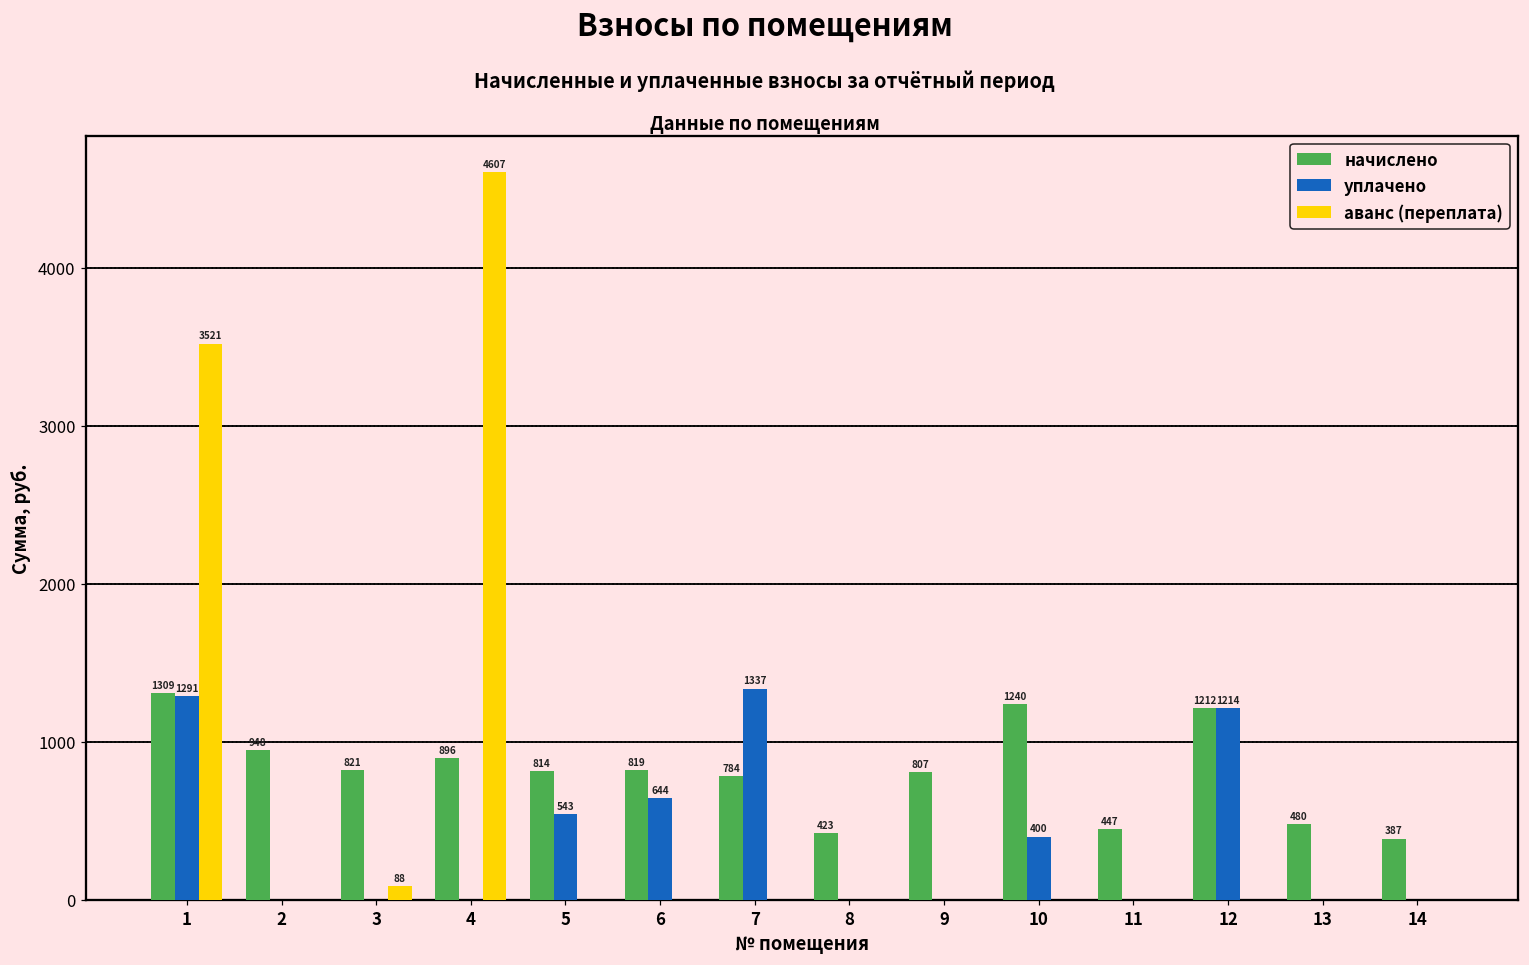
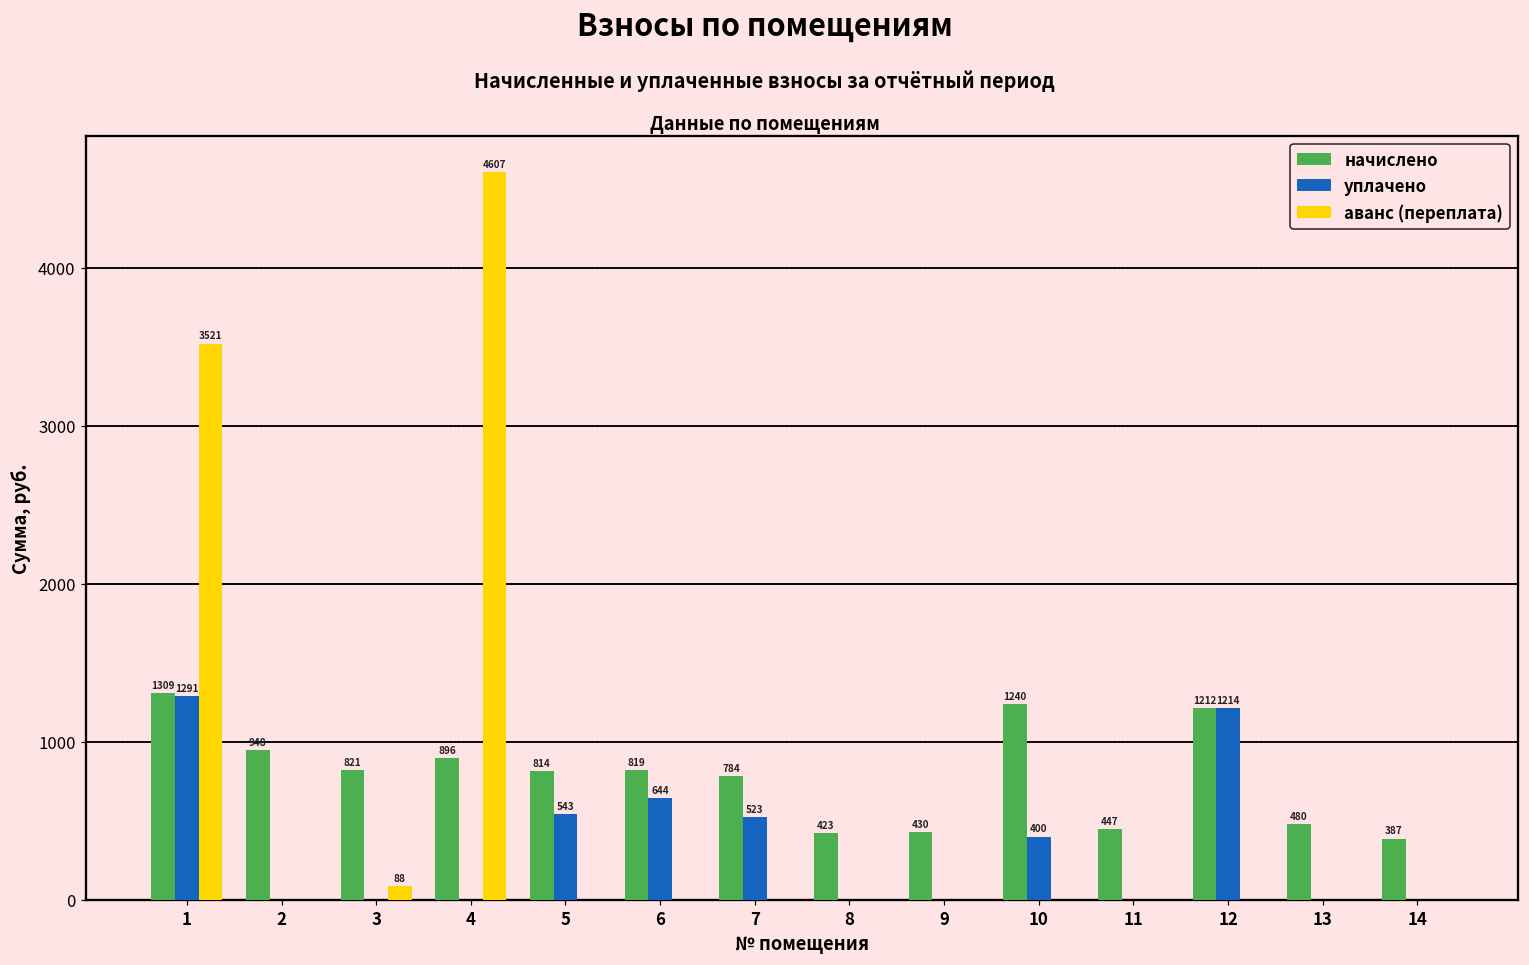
  {
    "начислено": {
      "1": 1309,
      "2": 948,
      "3": 821,
      "4": 896,
      "5": 814,
      "6": 819,
      "7": 784,
      "8": 423,
-     "9": 807,
+     "9": 430,
      "10": 1240,
      "11": 447,
      "12": 1212,
      "13": 480,
      "14": 387
    },
    "уплачено": {
      "1": 1291,
      "5": 543,
      "6": 644,
-     "7": 1337,
+     "7": 523,
      "10": 400,
      "12": 1214
    },
    "аванс (переплата)": {
      "1": 3521,
      "3": 88,
      "4": 4607
    }
  }
